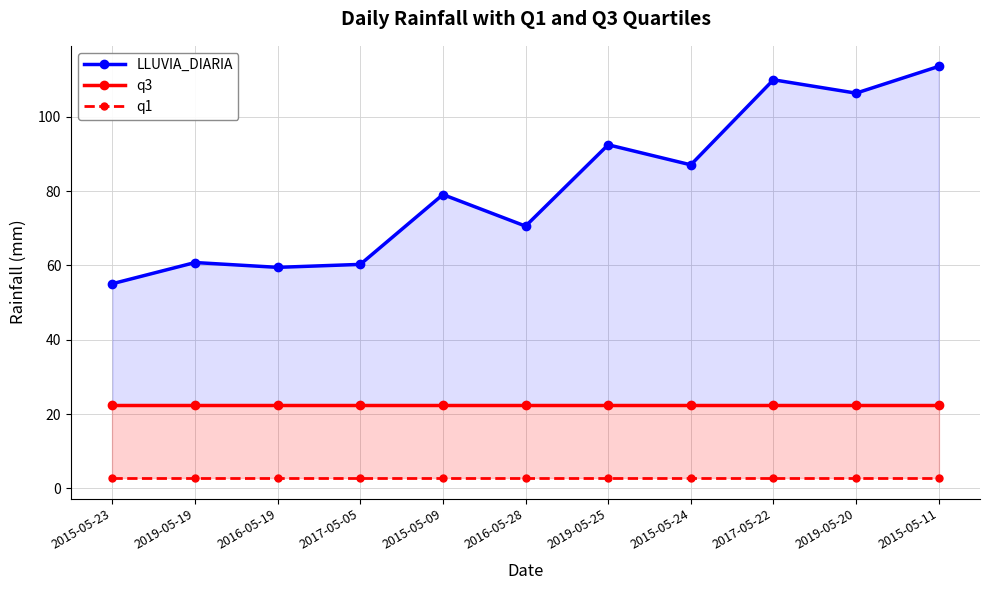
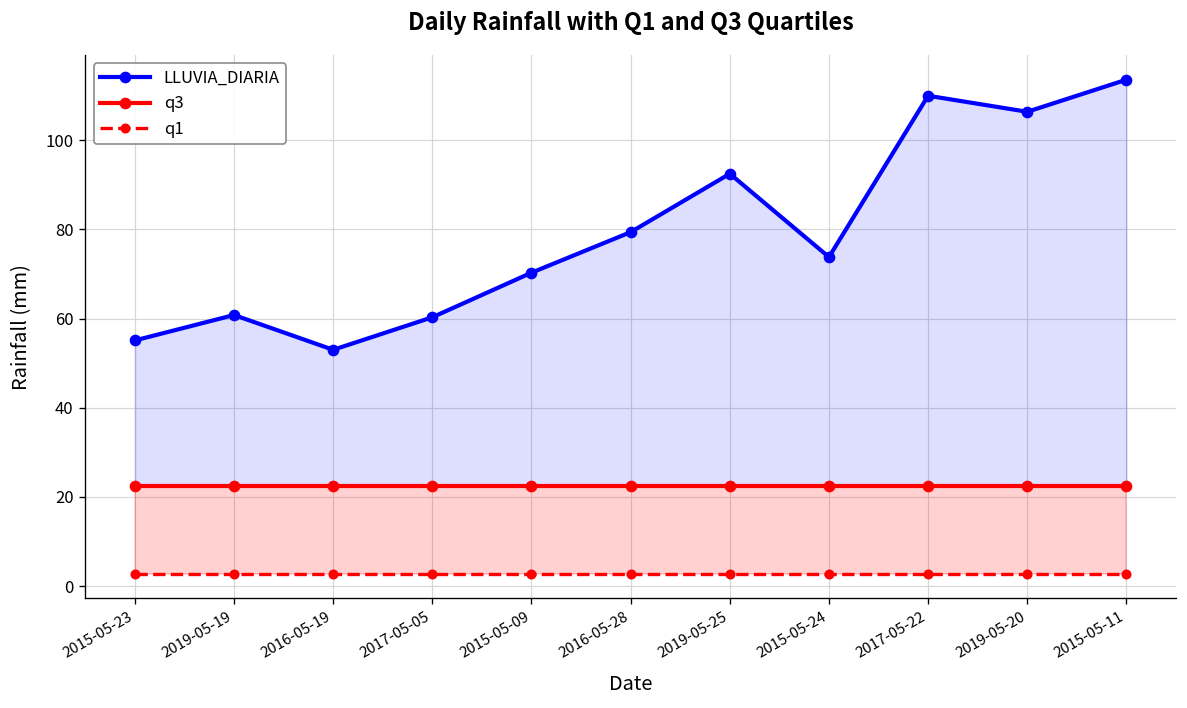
  {
    "LLUVIA_DIARIA": {
      "2015-05-23": 55,
      "2019-05-19": 61,
-     "2016-05-19": 60,
+     "2016-05-19": 53,
      "2017-05-05": 60,
-     "2015-05-09": 79,
-     "2016-05-28": 71,
+     "2015-05-09": 70,
+     "2016-05-28": 79,
      "2019-05-25": 93,
-     "2015-05-24": 87,
+     "2015-05-24": 74,
      "2017-05-22": 110,
      "2019-05-20": 106,
      "2015-05-11": 114
    }
  }
